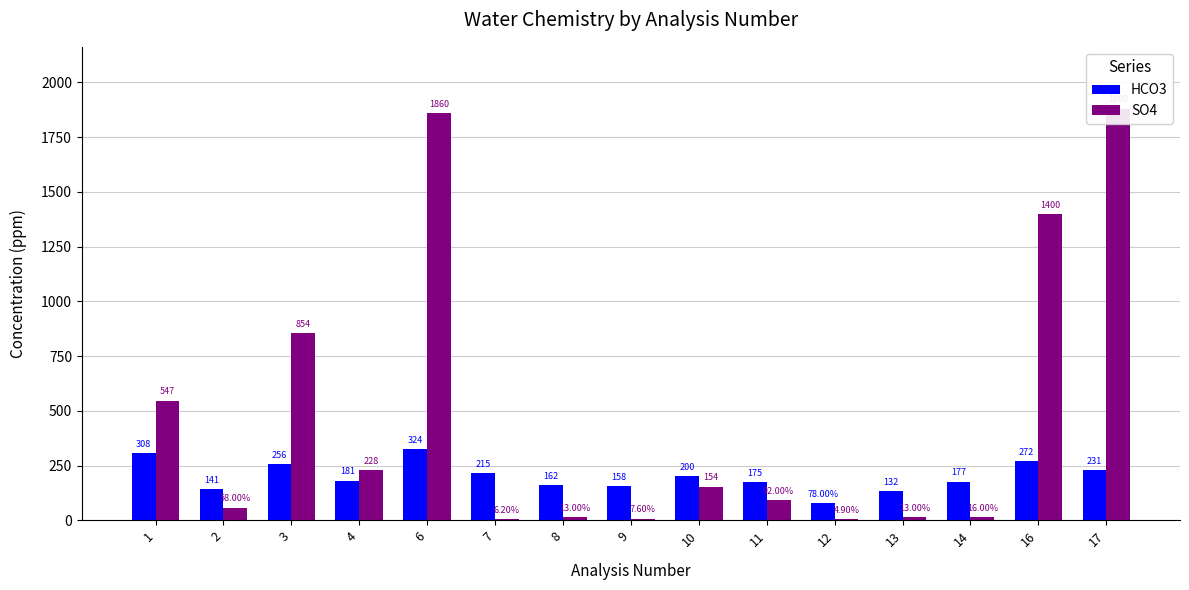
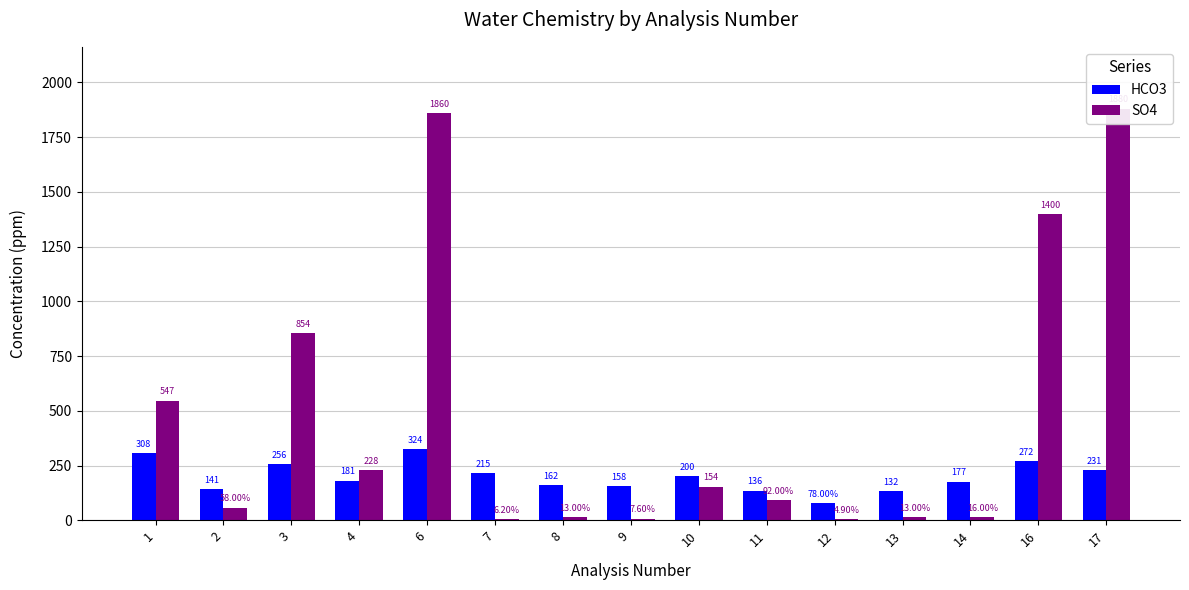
  {
    "HCO3": {
      "1": "308",
      "2": "141",
      "3": "256",
      "4": "181",
      "6": "324",
      "7": "215",
      "8": "162",
      "9": "158",
      "10": "200",
-     "11": "175",
+     "11": "136",
      "12": "78.00%",
      "13": "132",
      "14": "177",
      "16": "272",
      "17": "231"
    },
    "SO4": {
      "1": "547",
      "2": "58.00%",
      "3": "854",
      "4": "228",
      "6": "1860",
      "7": "6.20%",
      "8": "13.00%",
      "9": "7.60%",
      "10": "154",
      "11": "92.00%",
      "12": "4.90%",
      "13": "13.00%",
      "14": "16.00%",
      "16": "1400"
    }
  }
